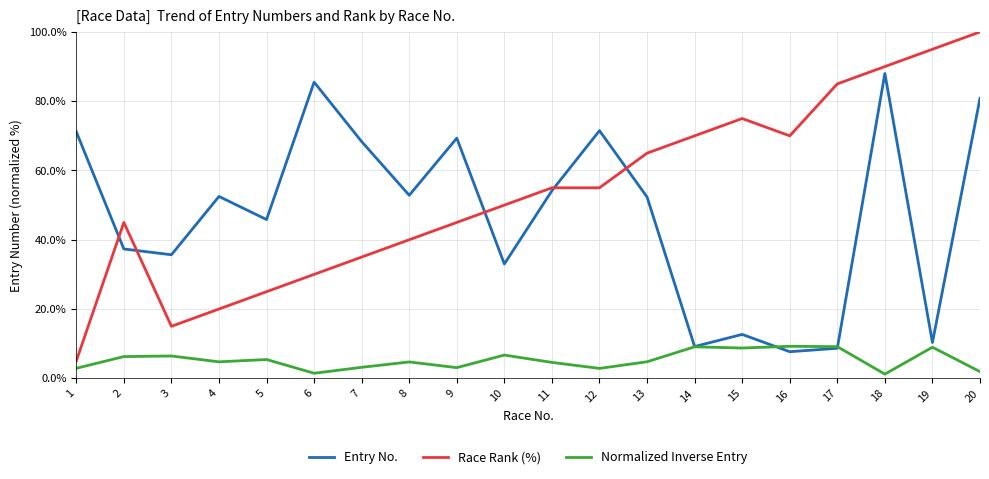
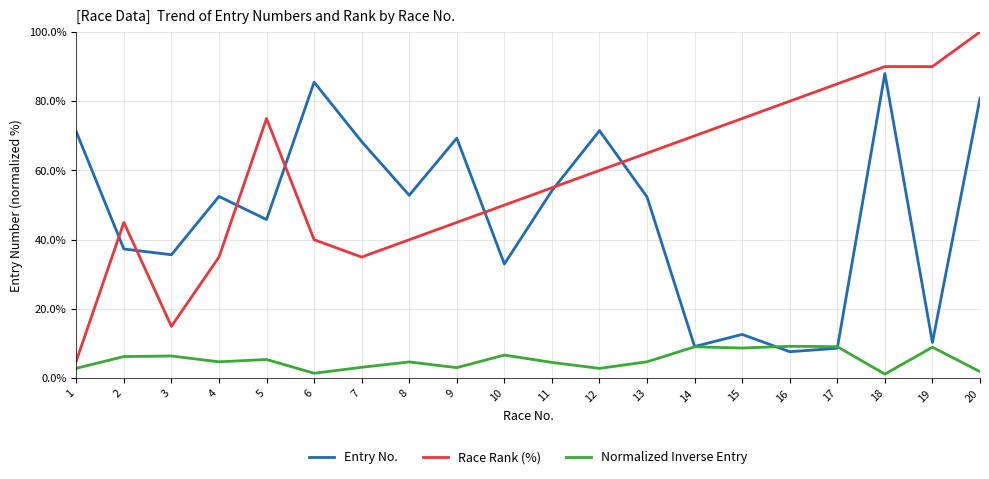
  {
    "Entry No.": {
      "1": "71%",
      "2": "37%",
      "3": "36%",
      "4": "53%",
      "5": "46%",
      "6": "86%",
      "7": "68%",
      "8": "53%",
      "9": "69%",
      "10": "33%",
      "11": "54%",
      "12": "72%",
      "13": "52%",
      "15": "13%",
      "16": "8%",
      "18": "88%",
      "19": "10%",
      "20": "81%"
    },
    "Race Rank (%)": {
      "1": "5%",
      "2": "45%",
      "3": "15%",
-     "4": "20%",
-     "5": "25%",
-     "6": "30%",
+     "4": "35%",
+     "5": "75%",
+     "6": "40%",
      "7": "35%",
      "8": "40%",
      "9": "45%",
      "10": "50%",
      "11": "55%",
-     "12": "55%",
+     "12": "60%",
      "13": "65%",
      "14": "70%",
      "15": "75%",
-     "16": "70%",
+     "16": "80%",
      "17": "85%",
      "18": "90%",
-     "19": "95%",
+     "19": "90%",
      "20": "100%"
    },
    "Normalized Inverse Entry": {
      "1": "3%",
      "2": "6%",
      "3": "6%",
      "4": "5%",
      "5": "5%",
      "6": "1%",
      "7": "3%",
      "8": "5%",
      "9": "3%",
      "10": "7%",
      "11": "5%",
      "12": "3%",
      "13": "5%",
      "15": "9%",
      "16": "9%",
      "18": "1%",
      "19": "9%",
      "20": "2%"
    }
  }
